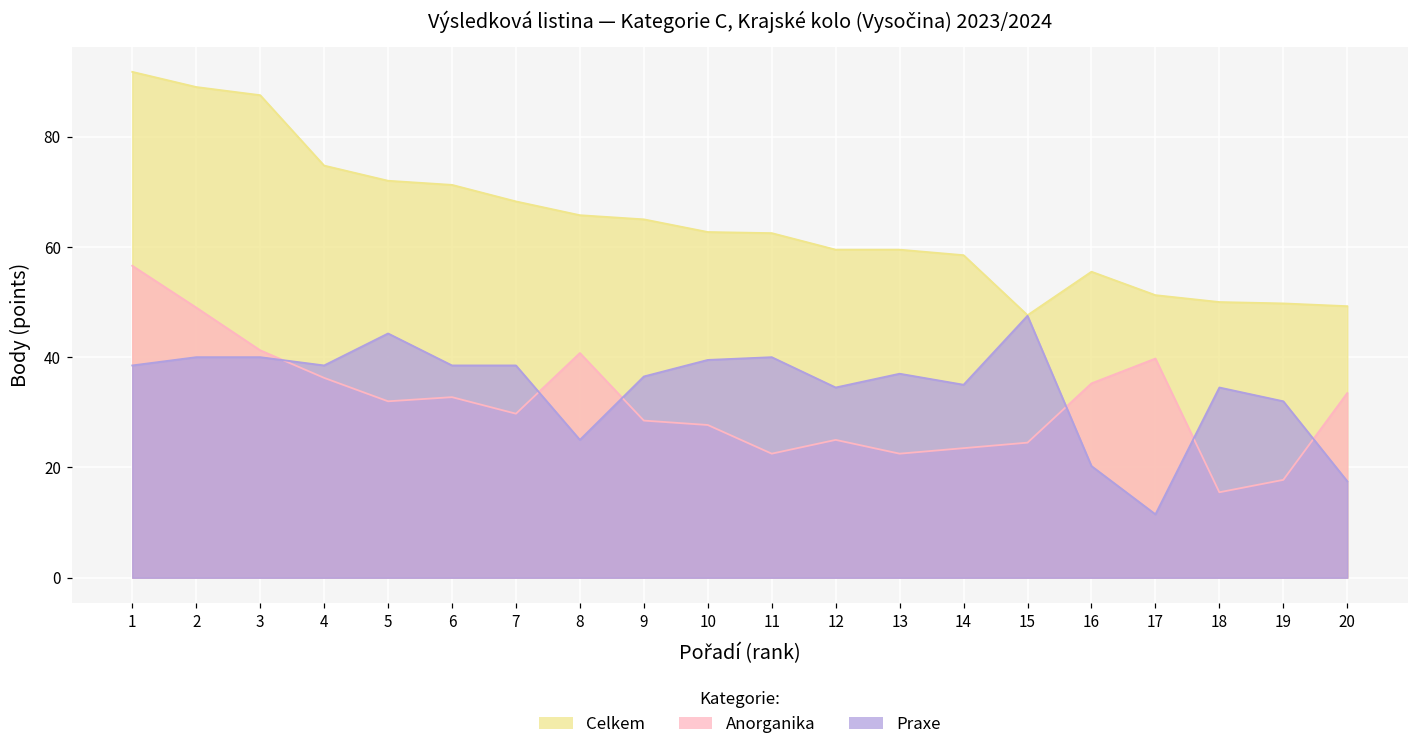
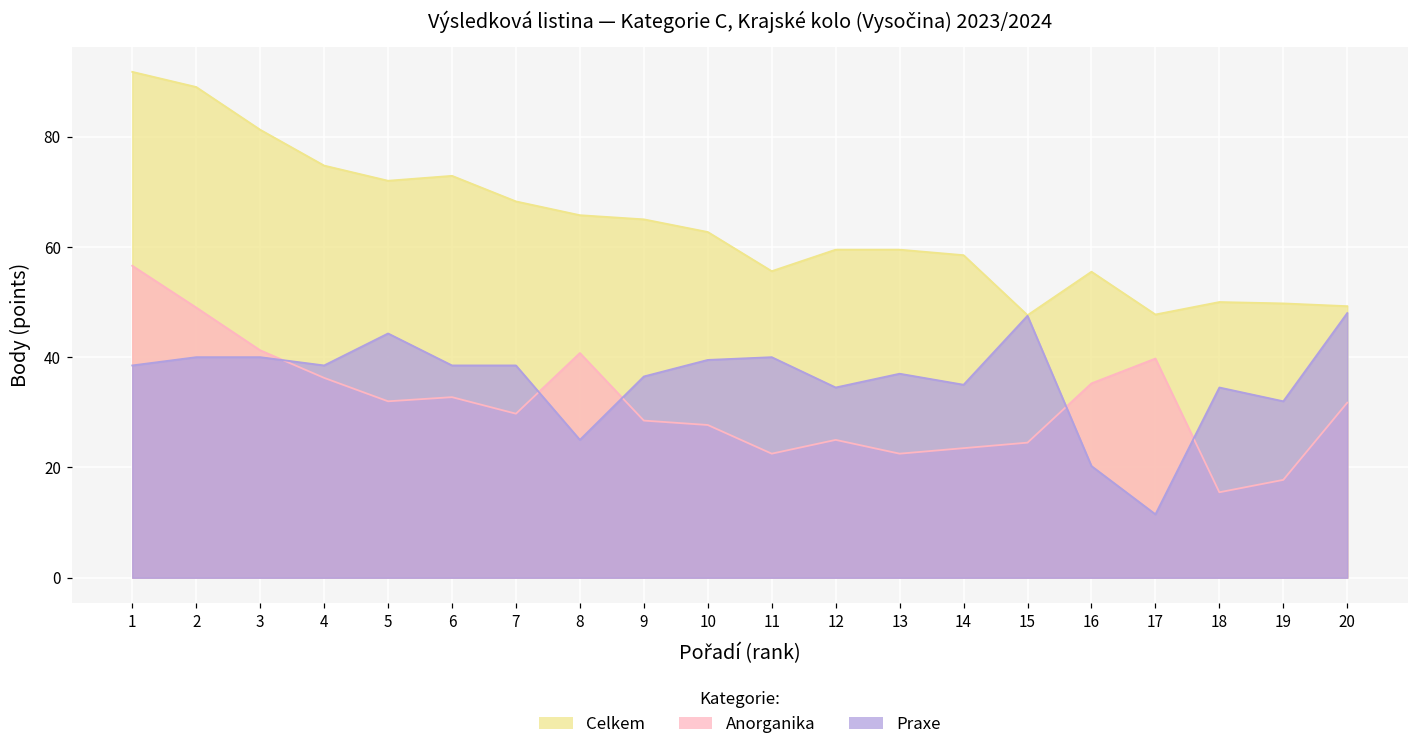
  {
    "Celkem": {
      "1": 92,
      "2": 89,
-     "3": 88,
+     "3": 81,
      "4": 75,
      "5": 72,
-     "6": 71,
+     "6": 73,
      "7": 68,
      "8": 66,
      "9": 65,
      "10": 63,
-     "11": 63,
+     "11": 56,
      "12": 60,
      "13": 60,
      "14": 59,
      "16": 56,
-     "17": 51,
+     "17": 48,
      "18": 50,
      "19": 50,
      "20": 49
    },
    "Anorganika": {
      "1": 57,
      "2": 49,
      "3": 41,
      "4": 36,
      "5": 32,
      "6": 33,
      "7": 30,
      "8": 41,
      "9": 29,
      "10": 28,
      "11": 23,
      "12": 25,
      "13": 23,
      "14": 24,
      "15": 25,
      "16": 35,
      "17": 40,
      "18": 16,
      "19": 18,
-     "20": 33
+     "20": 32
    },
    "Praxe": {
      "1": 39,
      "2": 40,
      "3": 40,
      "4": 39,
      "5": 44,
      "6": 39,
      "7": 39,
      "8": 25,
      "9": 37,
      "10": 40,
      "11": 40,
      "12": 35,
      "13": 37,
      "14": 35,
      "16": 20,
      "17": 12,
      "18": 35,
      "19": 32,
-     "20": 18
+     "20": 48
    }
  }
